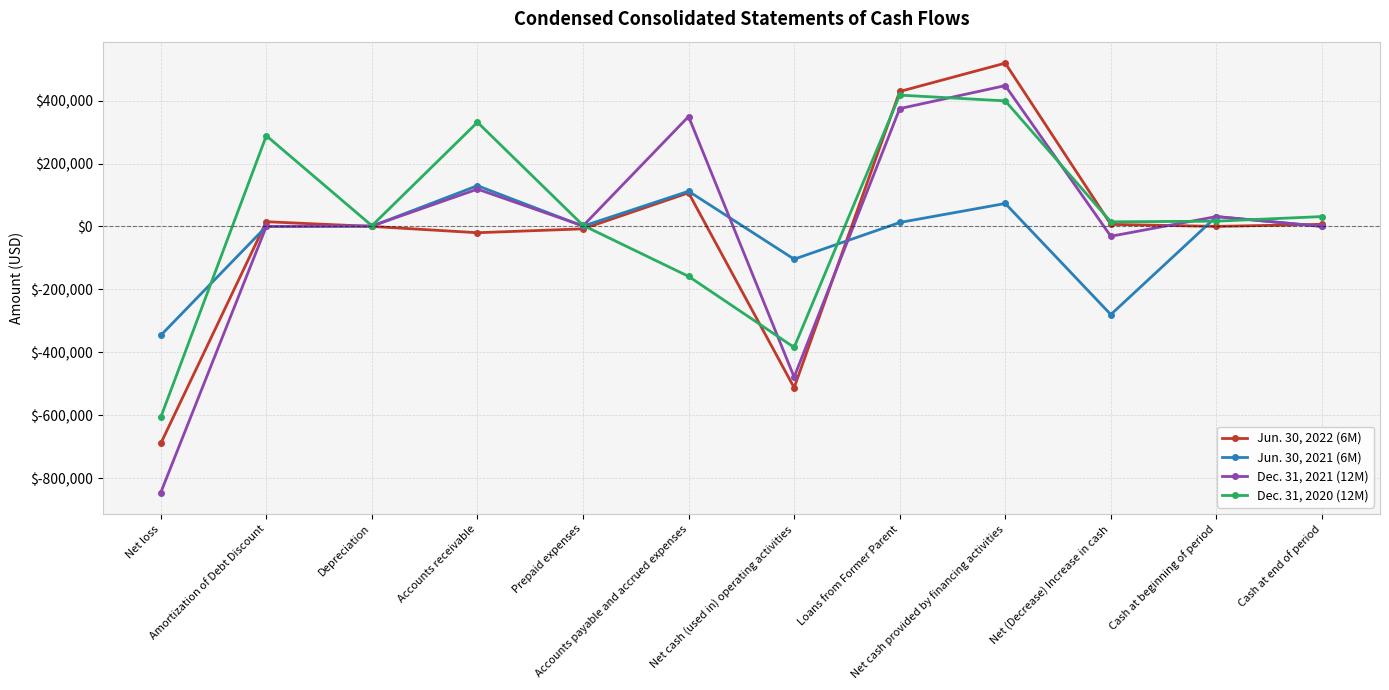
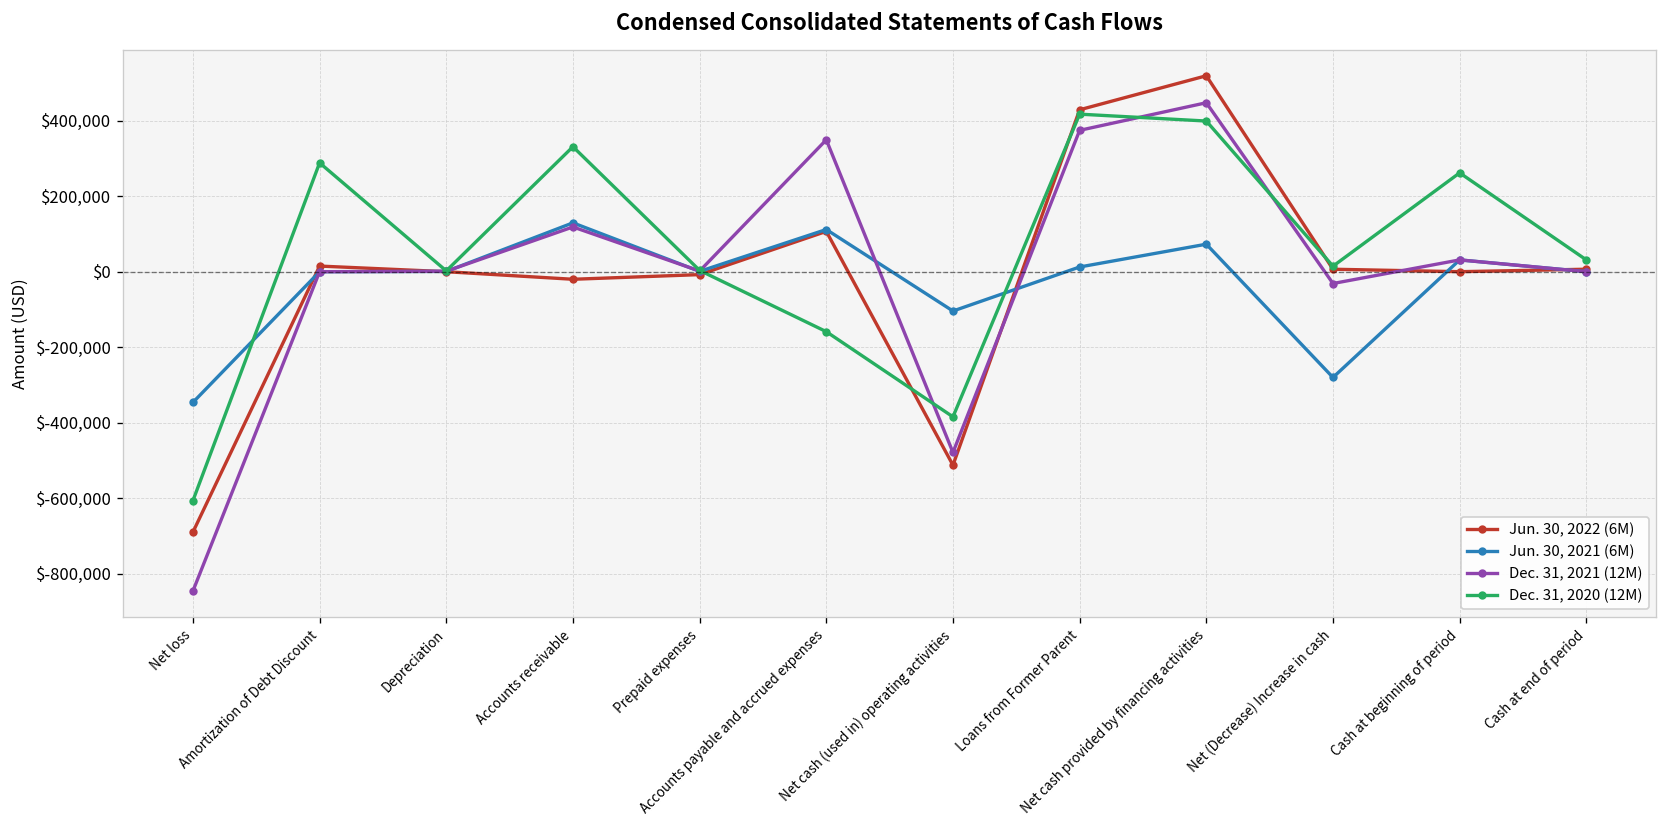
  {
    "Jun. 30, 2022 (6M)": {
      "Net loss": "$-690,000",
      "Amortization of Debt Discount": "$10,000",
      "Accounts receivable": "$-20,000",
      "Prepaid expenses": "$-10,000",
      "Net cash (used in) operating activities": "$-510,000",
      "Loans from Former Parent": "$430,000",
      "Net cash provided by financing activities": "$520,000",
      "Net (Decrease) Increase in cash": "$10,000",
      "Cash at beginning of period": "$0"
    },
    "Jun. 30, 2021 (6M)": {
      "Net loss": "$-350,000",
      "Accounts receivable": "$130,000",
      "Net cash (used in) operating activities": "$-100,000",
      "Loans from Former Parent": "$10,000",
      "Net cash provided by financing activities": "$70,000",
      "Net (Decrease) Increase in cash": "$-280,000"
    },
    "Dec. 31, 2021 (12M)": {
      "Net loss": "$-850,000",
      "Accounts receivable": "$120,000",
      "Accounts payable and accrued expenses": "$350,000",
      "Net cash (used in) operating activities": "$-480,000",
      "Loans from Former Parent": "$370,000",
      "Net cash provided by financing activities": "$450,000",
      "Net (Decrease) Increase in cash": "$-30,000"
    },
    "Dec. 31, 2020 (12M)": {
      "Net loss": "$-610,000",
      "Amortization of Debt Discount": "$290,000",
      "Accounts receivable": "$330,000",
      "Accounts payable and accrued expenses": "$-160,000",
      "Net cash (used in) operating activities": "$-380,000",
      "Loans from Former Parent": "$420,000",
      "Net cash provided by financing activities": "$400,000",
      "Net (Decrease) Increase in cash": "$10,000",
-     "Cash at beginning of period": "$20,000",
+     "Cash at beginning of period": "$260,000",
      "Cash at end of period": "$30,000"
    }
  }
